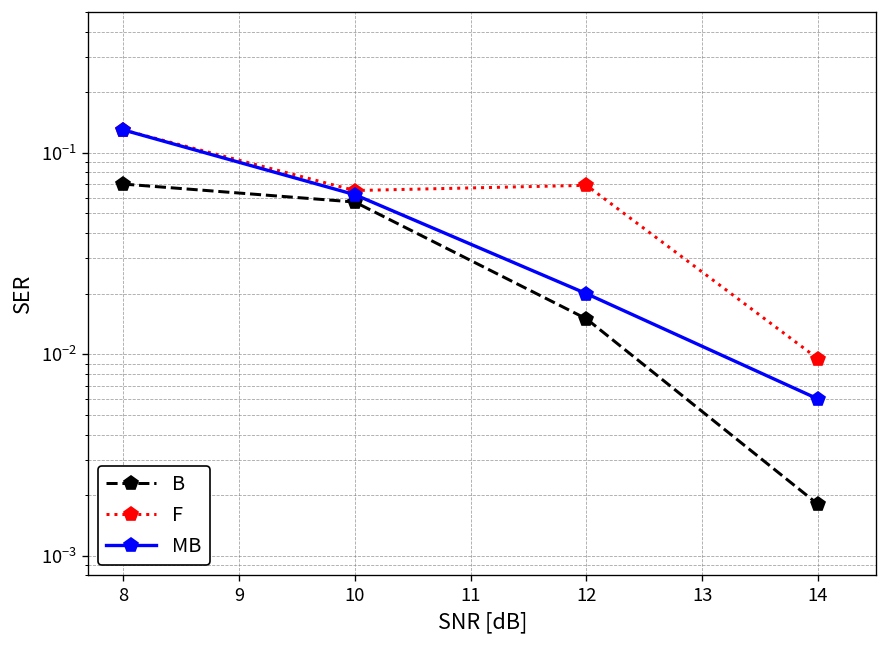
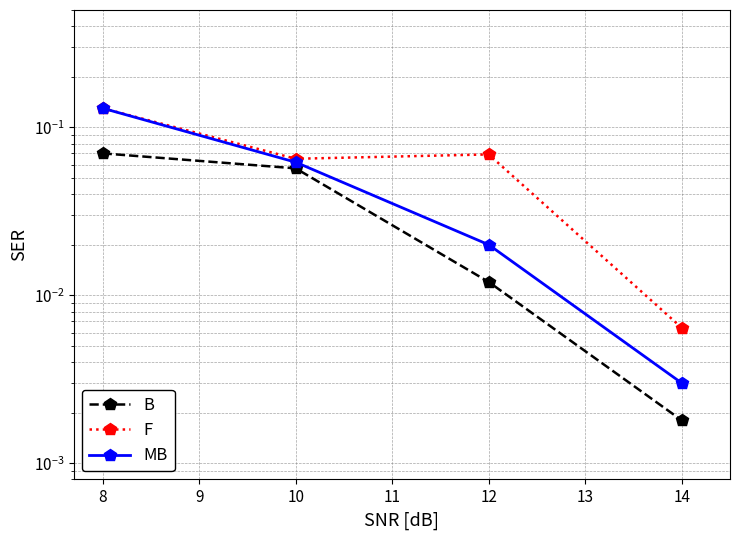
  {
    "B": {
      "8": 0.070,
      "10": 0.057,
-     "12": 0.015,
+     "12": 0.012,
      "14": 0.0018
    },
    "F": {
      "10": 0.065,
      "12": 0.069,
-     "14": 0.010
+     "14": 0.0064
    },
    "MB": {
      "10": 0.062,
      "12": 0.020,
-     "14": 0.006
+     "14": 0.003
    }
  }
